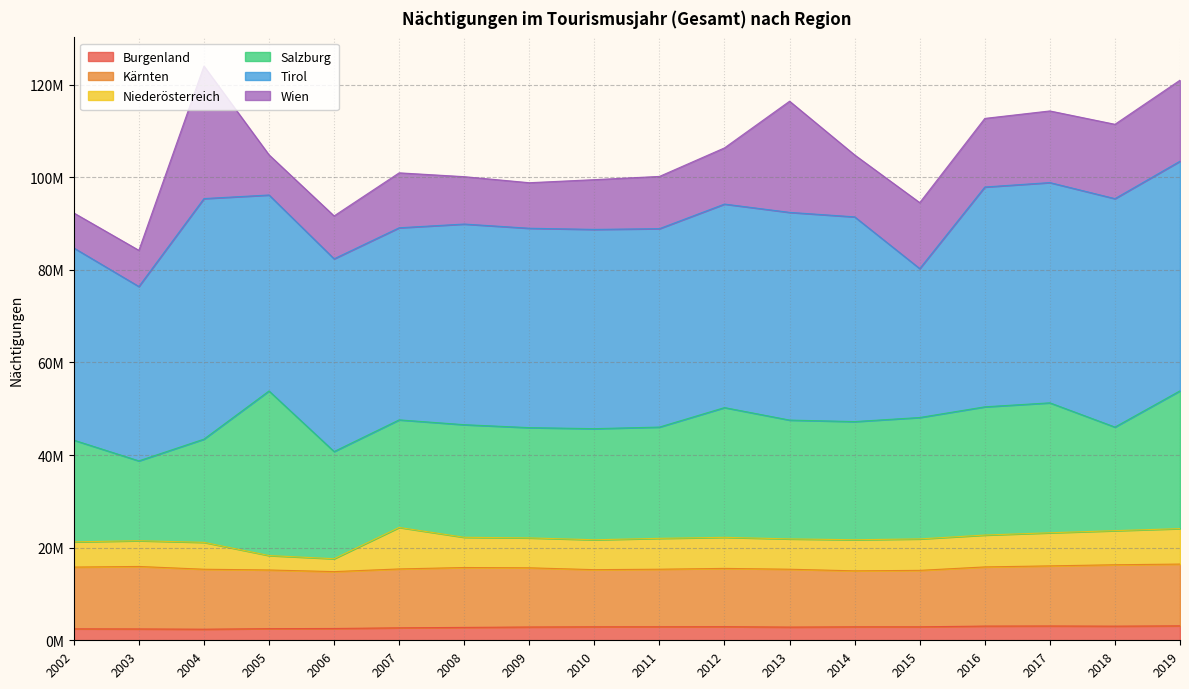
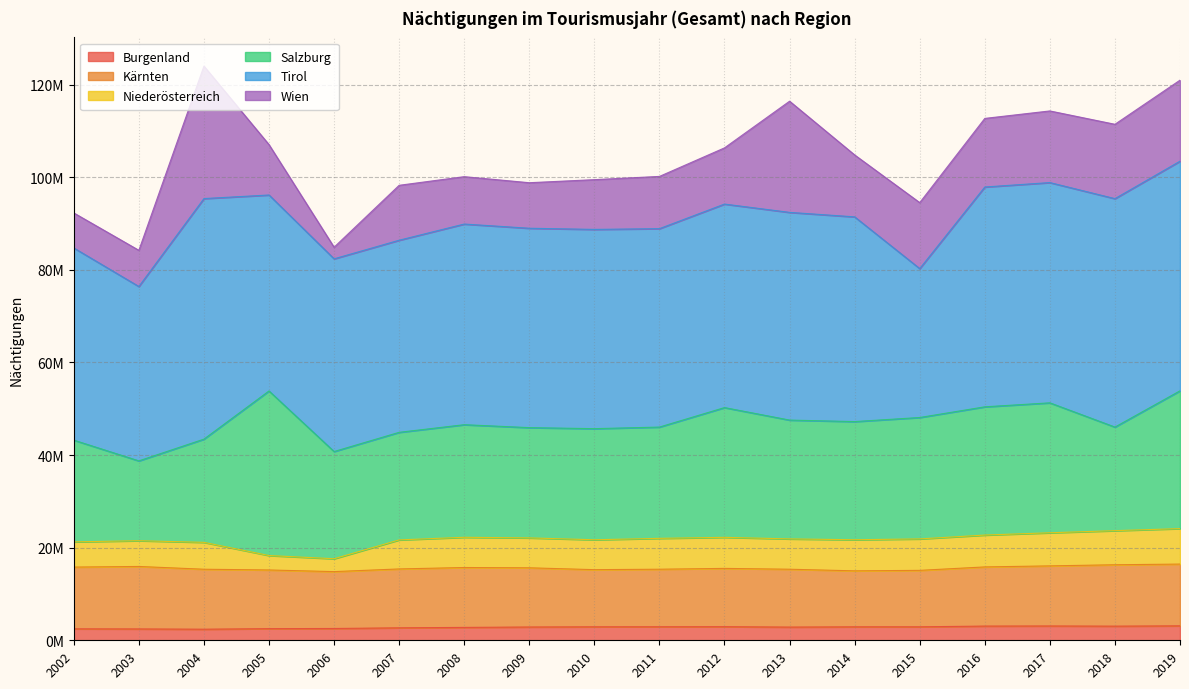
  {
    "Niederösterreich": {
      "2002": 5000000,
      "2003": 6000000,
      "2004": 6000000,
      "2005": 3000000,
      "2006": 3000000,
-     "2007": 9000000,
+     "2007": 6000000,
      "2008": 7000000,
      "2009": 6000000,
      "2010": 6000000,
      "2011": 7000000,
      "2012": 7000000,
      "2013": 7000000,
      "2014": 7000000,
      "2015": 7000000,
      "2016": 7000000,
      "2017": 7000000,
      "2018": 7000000,
      "2019": 8000000
    },
    "Salzburg": {
      "2002": 22000000,
      "2003": 17000000,
      "2004": 22000000,
      "2005": 36000000,
      "2006": 23000000,
      "2007": 23000000,
      "2008": 24000000,
      "2009": 24000000,
      "2010": 24000000,
      "2011": 24000000,
      "2012": 28000000,
      "2013": 26000000,
      "2014": 26000000,
      "2015": 26000000,
      "2016": 28000000,
      "2017": 28000000,
      "2018": 22000000,
      "2019": 30000000
    },
    "Tirol": {
      "2002": 42000000,
      "2003": 38000000,
      "2004": 52000000,
      "2005": 42000000,
      "2006": 42000000,
      "2007": 41000000,
      "2008": 43000000,
      "2009": 43000000,
      "2010": 43000000,
      "2011": 43000000,
      "2012": 44000000,
      "2013": 45000000,
      "2014": 44000000,
      "2015": 32000000,
      "2016": 47000000,
      "2017": 48000000,
      "2018": 49000000,
      "2019": 50000000
    },
    "Wien": {
      "2002": 8000000,
      "2003": 8000000,
-     "2005": 9000000,
-     "2006": 9000000,
+     "2005": 11000000,
+     "2006": 3000000,
      "2007": 12000000,
      "2008": 10000000,
      "2009": 10000000,
      "2010": 11000000,
      "2011": 11000000,
      "2012": 12000000,
      "2013": 24000000,
      "2014": 13000000,
      "2015": 14000000,
      "2016": 15000000,
      "2017": 15000000,
      "2018": 16000000,
      "2019": 17000000
    }
  }
